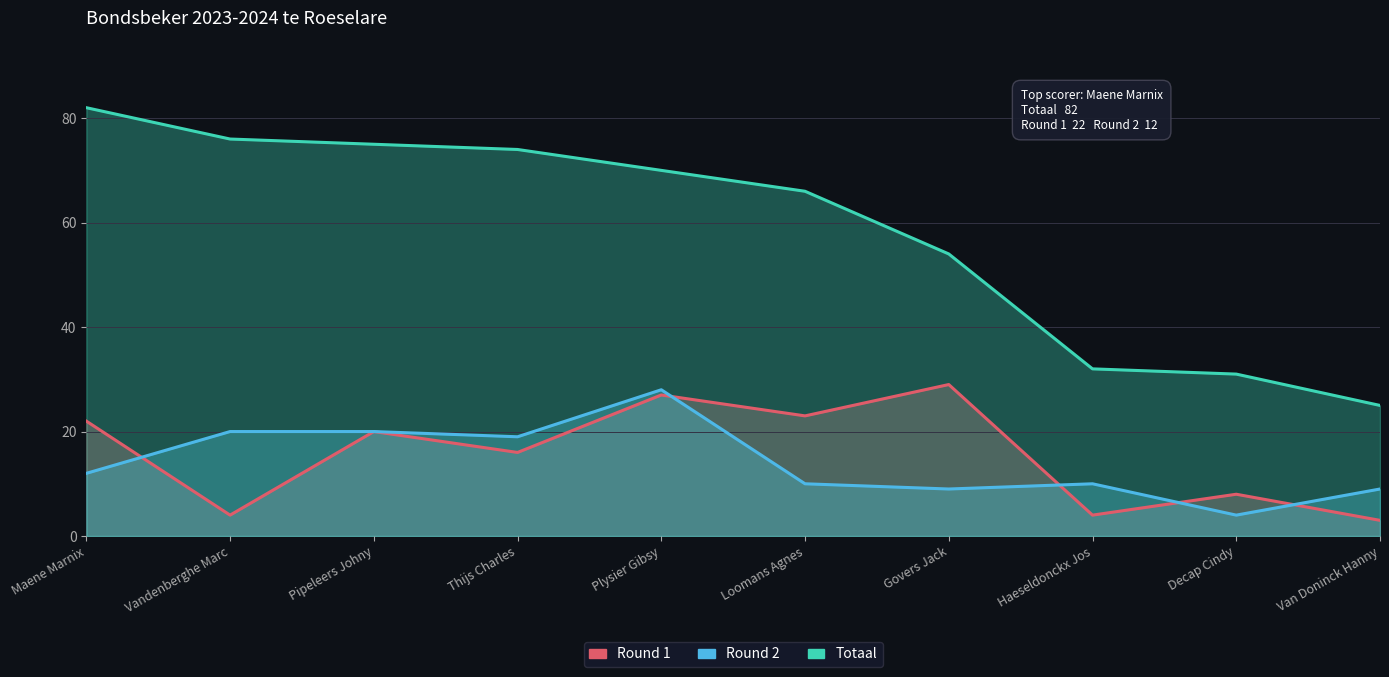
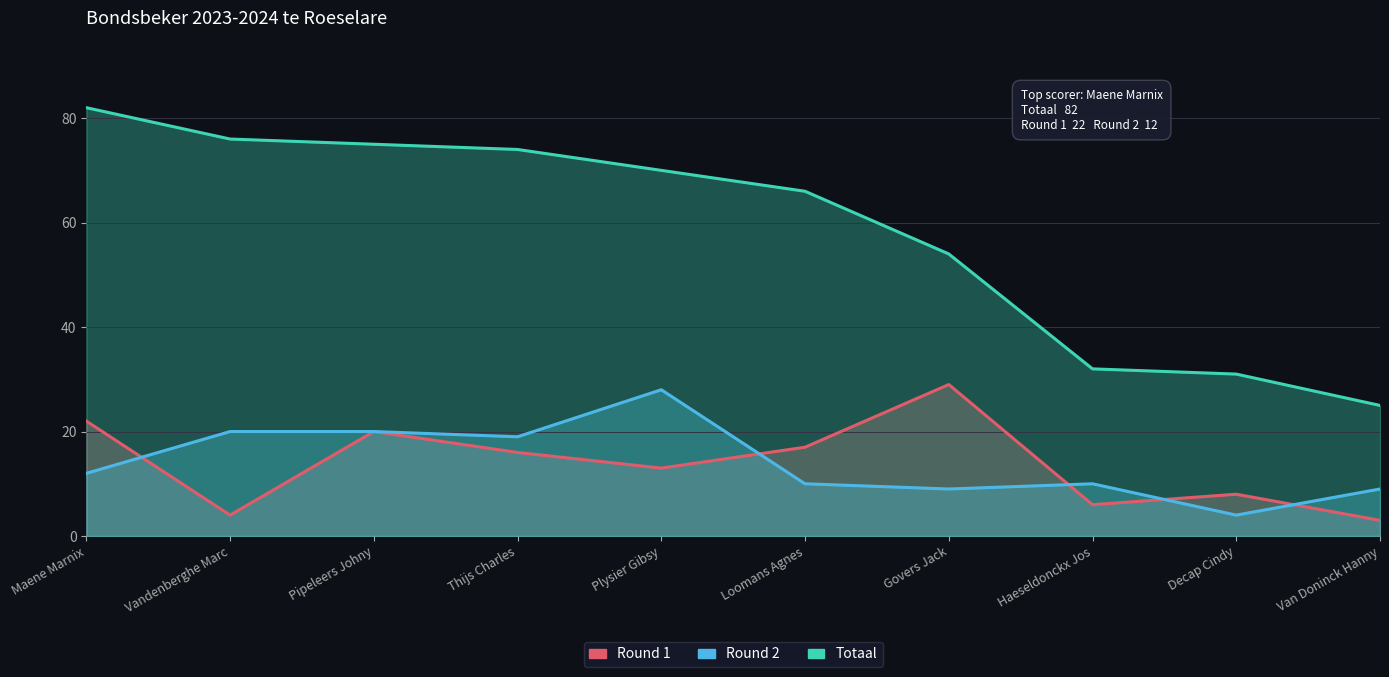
  {
    "Round 1": {
      "Maene Marnix": 22,
      "Vandenberghe Marc": 4,
      "Thijs Charles": 16,
-     "Plysier Gibsy": 27,
-     "Loomans Agnes": 23,
+     "Plysier Gibsy": 13,
+     "Loomans Agnes": 17,
      "Govers Jack": 29,
-     "Haeseldonckx Jos": 4,
+     "Haeseldonckx Jos": 6,
      "Decap Cindy": 8,
      "Van Doninck Hanny": 3
    }
  }
